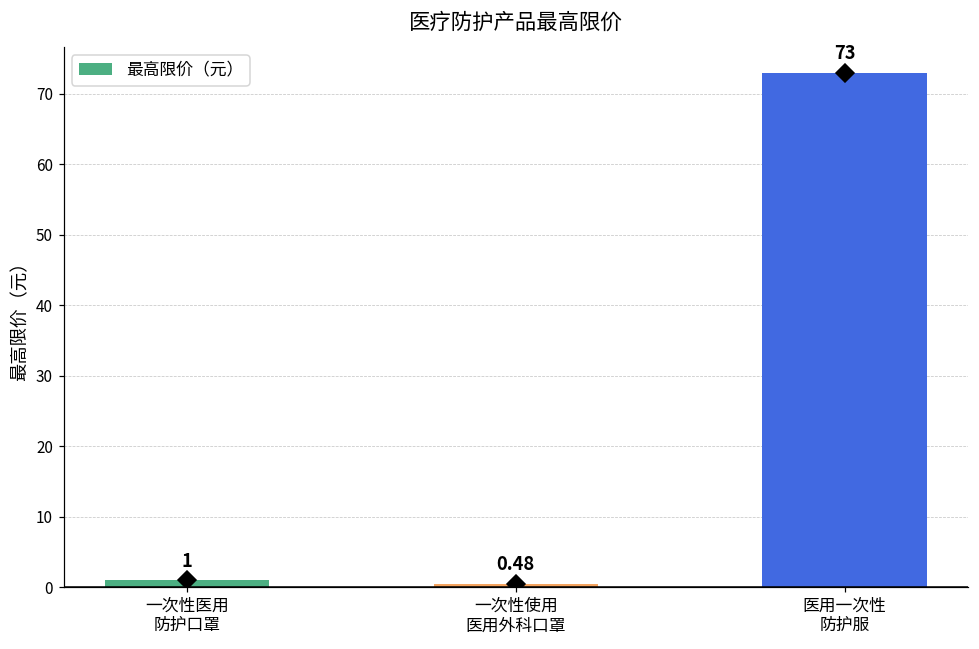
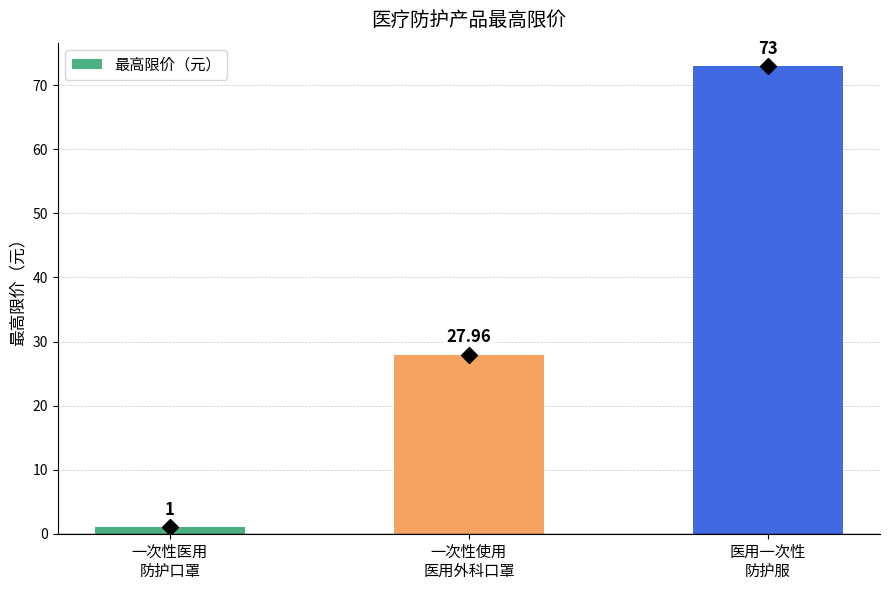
  {
    "最高限价（元）": {
-     "一次性使用 医用外科口罩": 0.48
+     "一次性使用 医用外科口罩": 27.96
    }
  }
